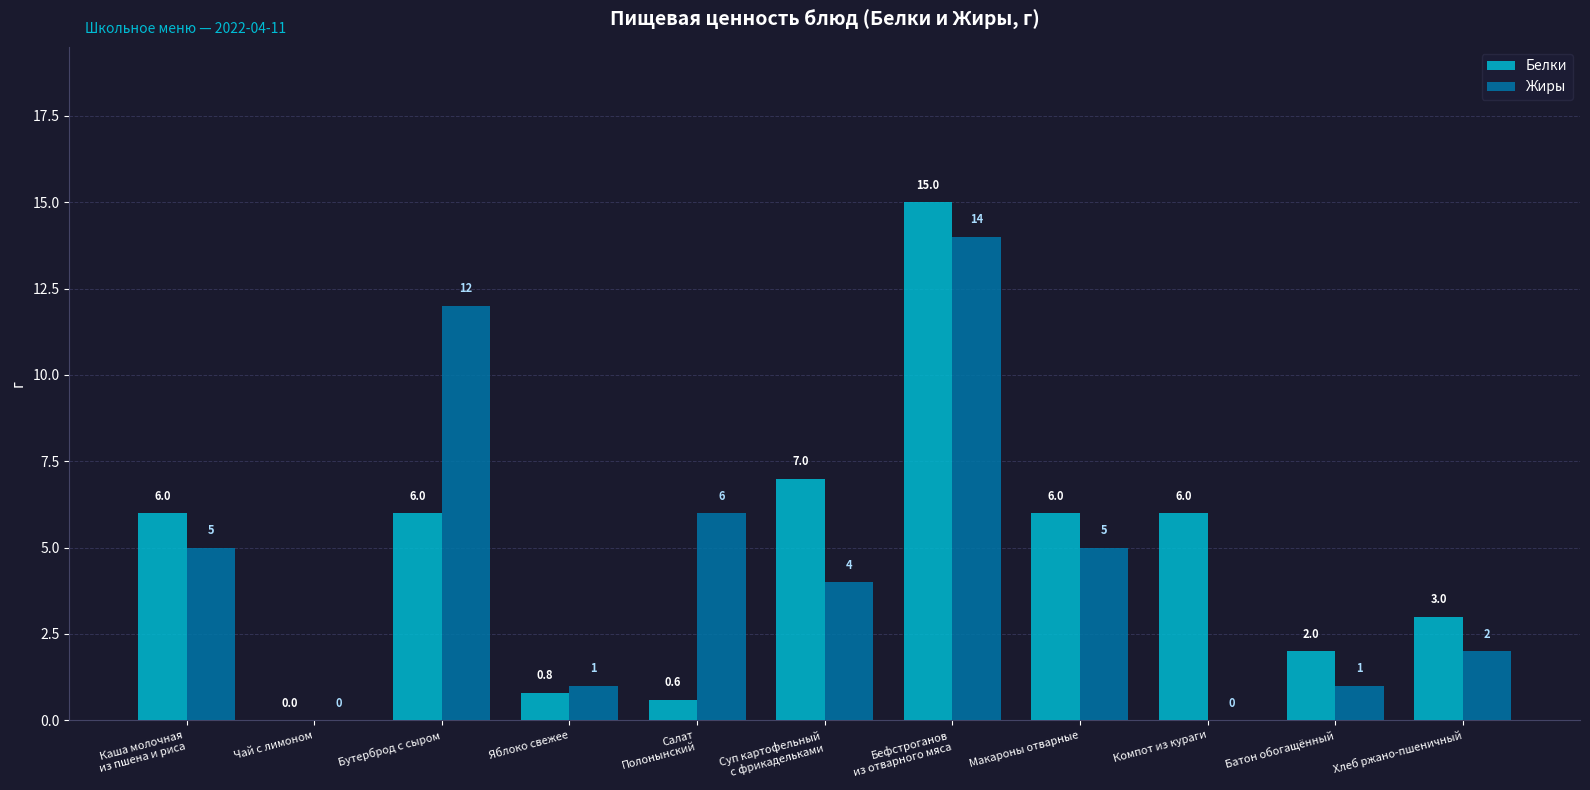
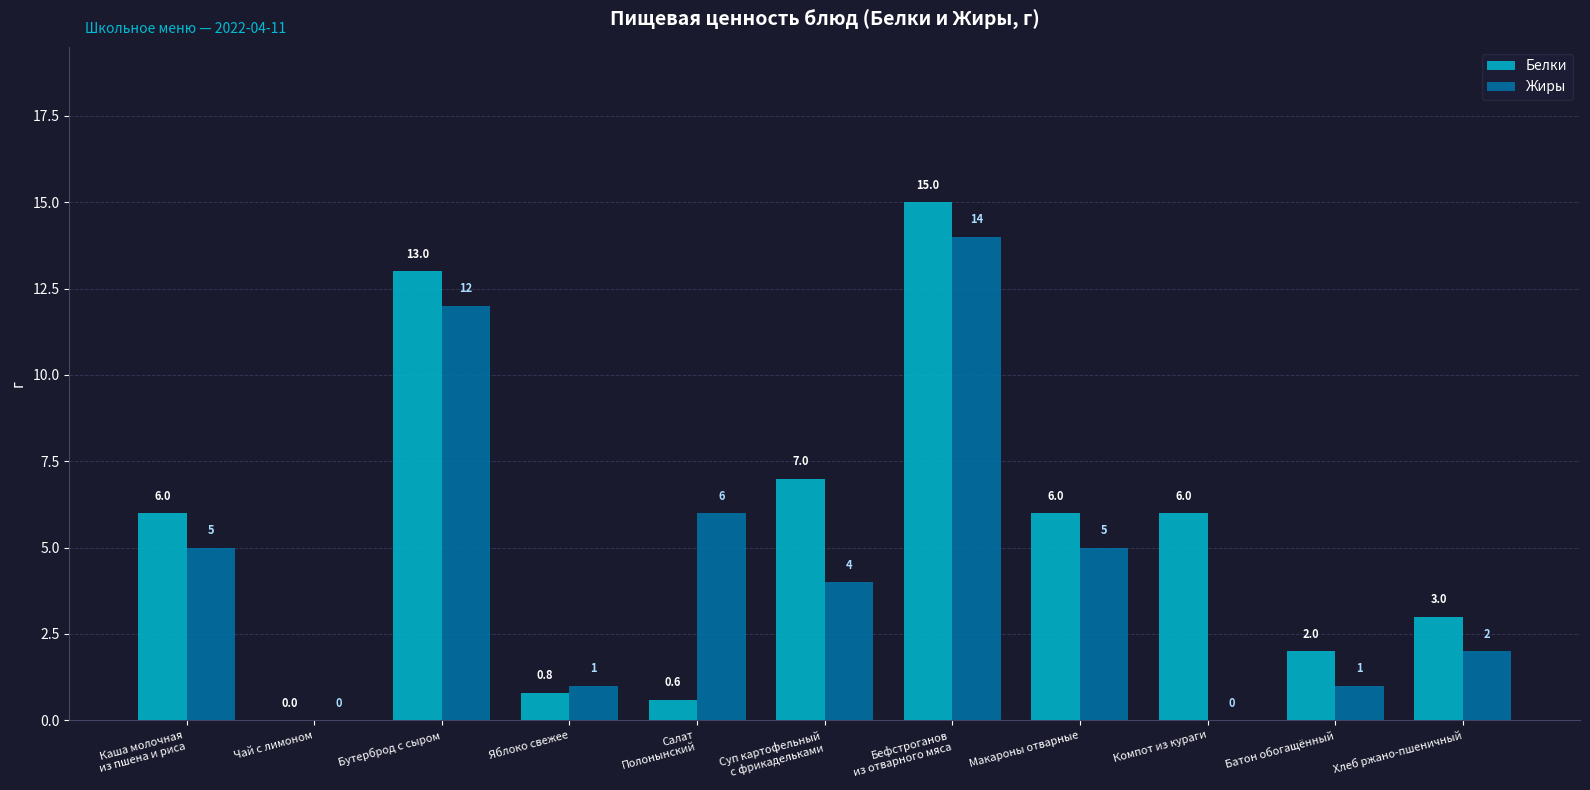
  {
    "Белки": {
      "Каша молочная из пшена и риса": 6.0,
      "Чай с лимоном": 0.0,
-     "Бутерброд с сыром": 6.0,
+     "Бутерброд с сыром": 13.0,
      "Яблоко свежее": 0.8,
      "Салат Полонынский": 0.6,
      "Суп картофельный с фрикадельками": 7.0,
      "Бефстроганов из отварного мяса": 15.0,
      "Макароны отварные": 6.0,
      "Компот из кураги": 6.0,
      "Батон обогащённый": 2.0,
      "Хлеб ржано-пшеничный": 3.0
    },
    "Жиры": {
      "Каша молочная из пшена и риса": 5,
      "Чай с лимоном": 0,
      "Бутерброд с сыром": 12,
      "Яблоко свежее": 1,
      "Салат Полонынский": 6,
      "Суп картофельный с фрикадельками": 4,
      "Бефстроганов из отварного мяса": 14,
      "Макароны отварные": 5,
      "Компот из кураги": 0,
      "Батон обогащённый": 1,
      "Хлеб ржано-пшеничный": 2
    }
  }
